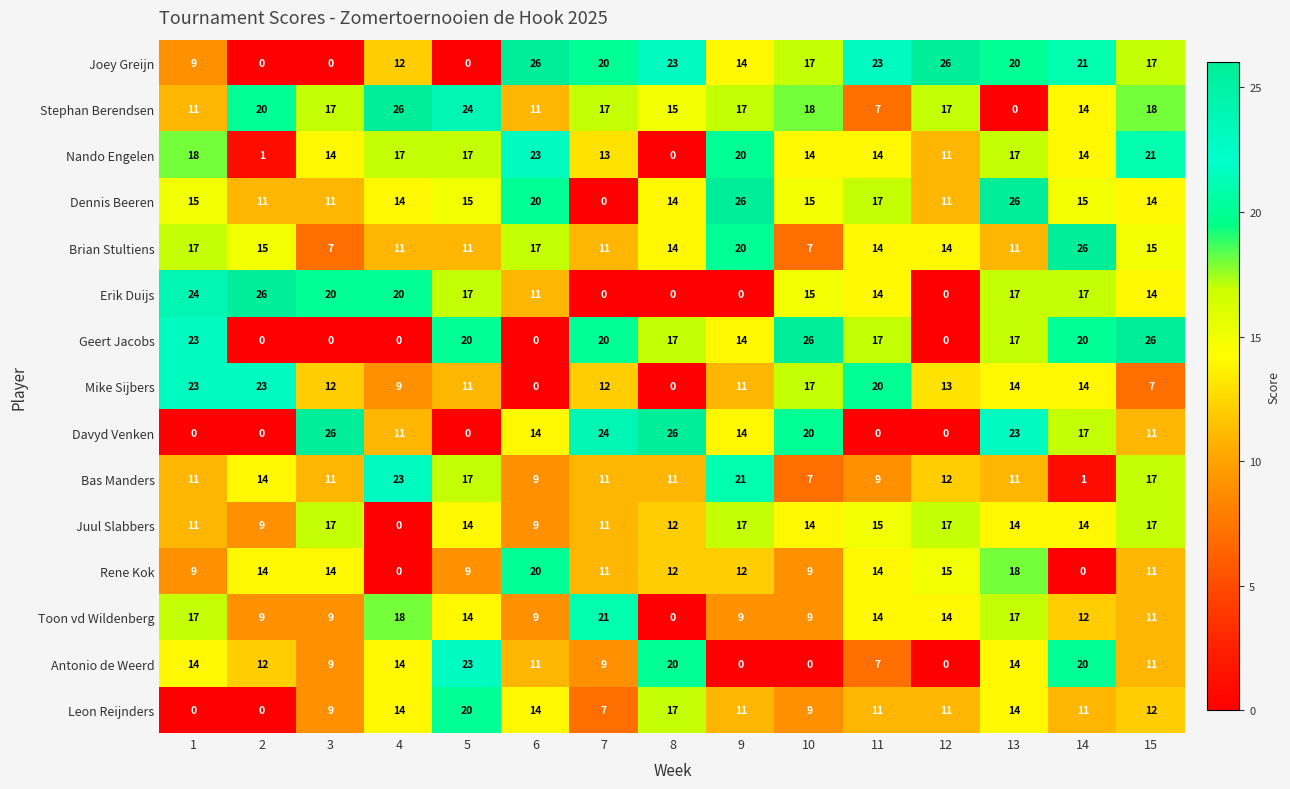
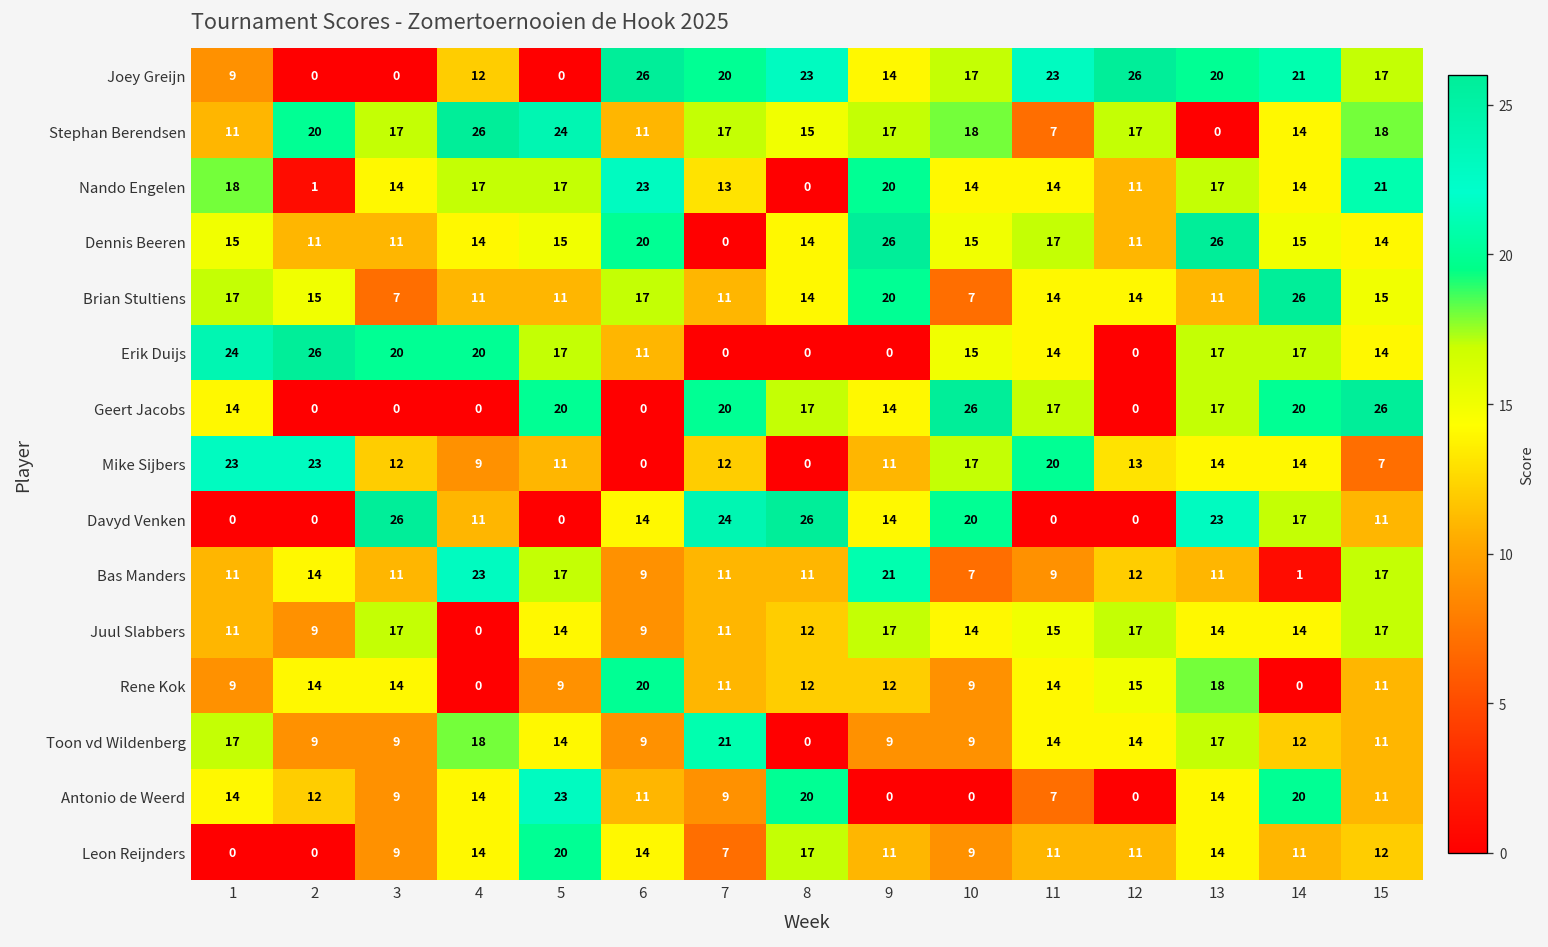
  {
    "Geert Jacobs": {
-     "1": 23,
+     "1": 14,
      "2": 0,
      "3": 0,
      "4": 0,
      "5": 20,
      "6": 0,
      "7": 20,
      "8": 17,
      "9": 14,
      "10": 26,
      "11": 17,
      "12": 0,
      "13": 17,
      "14": 20,
      "15": 26
    }
  }
